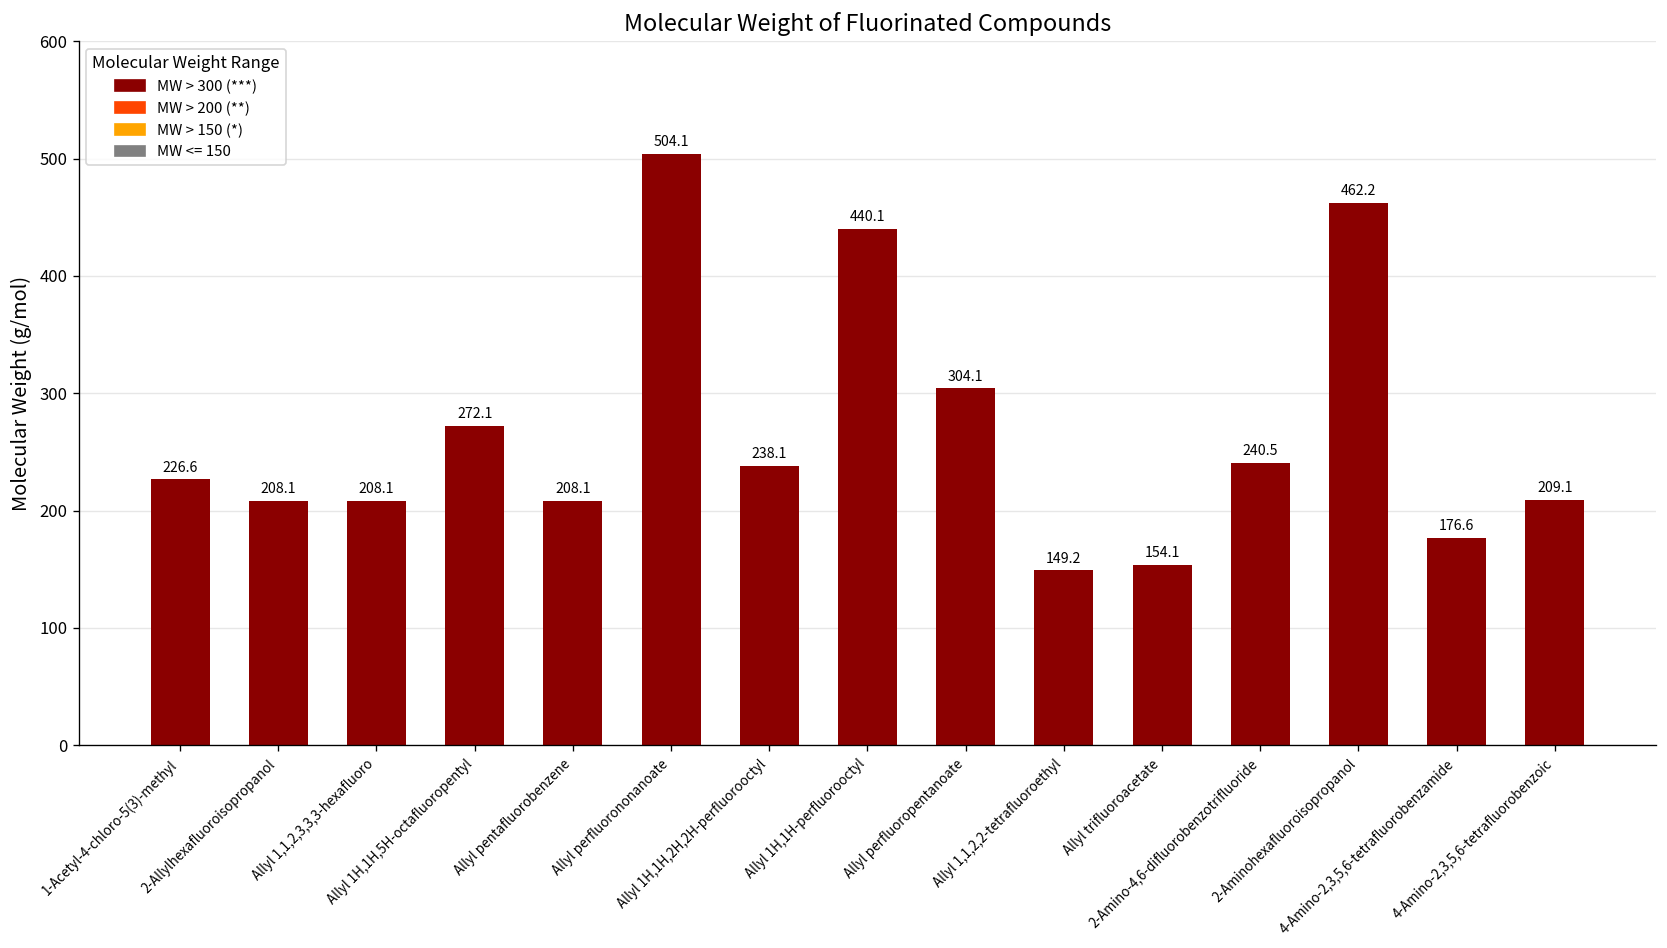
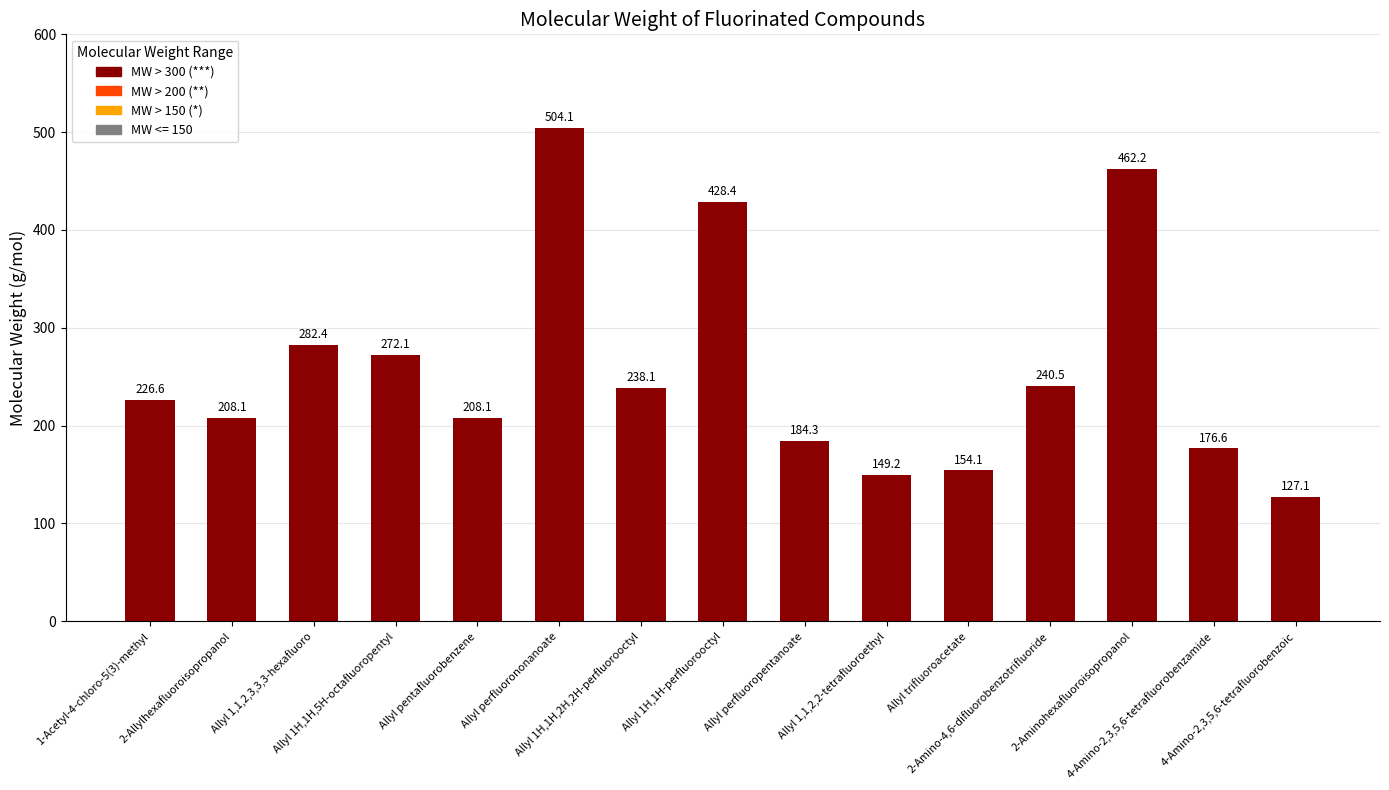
  {
    "1-Acetyl-4-chloro-5(3)-methyl": 226.6,
    "2-Allylhexafluoroisopropanol": 208.1,
-   "Allyl 1,1,2,3,3,3-hexafluoro": 208.1,
+   "Allyl 1,1,2,3,3,3-hexafluoro": 282.4,
    "Allyl 1H,1H,5H-octafluoropentyl": 272.1,
    "Allyl pentafluorobenzene": 208.1,
    "Allyl perfluorononanoate": 504.1,
    "Allyl 1H,1H,2H,2H-perfluorooctyl": 238.1,
-   "Allyl 1H,1H-perfluorooctyl": 440.1,
-   "Allyl perfluoropentanoate": 304.1,
+   "Allyl 1H,1H-perfluorooctyl": 428.4,
+   "Allyl perfluoropentanoate": 184.3,
    "Allyl 1,1,2,2-tetrafluoroethyl": 149.2,
    "Allyl trifluoroacetate": 154.1,
    "2-Amino-4,6-difluorobenzotrifluoride": 240.5,
    "2-Aminohexafluoroisopropanol": 462.2,
    "4-Amino-2,3,5,6-tetrafluorobenzamide": 176.6,
-   "4-Amino-2,3,5,6-tetrafluorobenzoic": 209.1
+   "4-Amino-2,3,5,6-tetrafluorobenzoic": 127.1
  }
